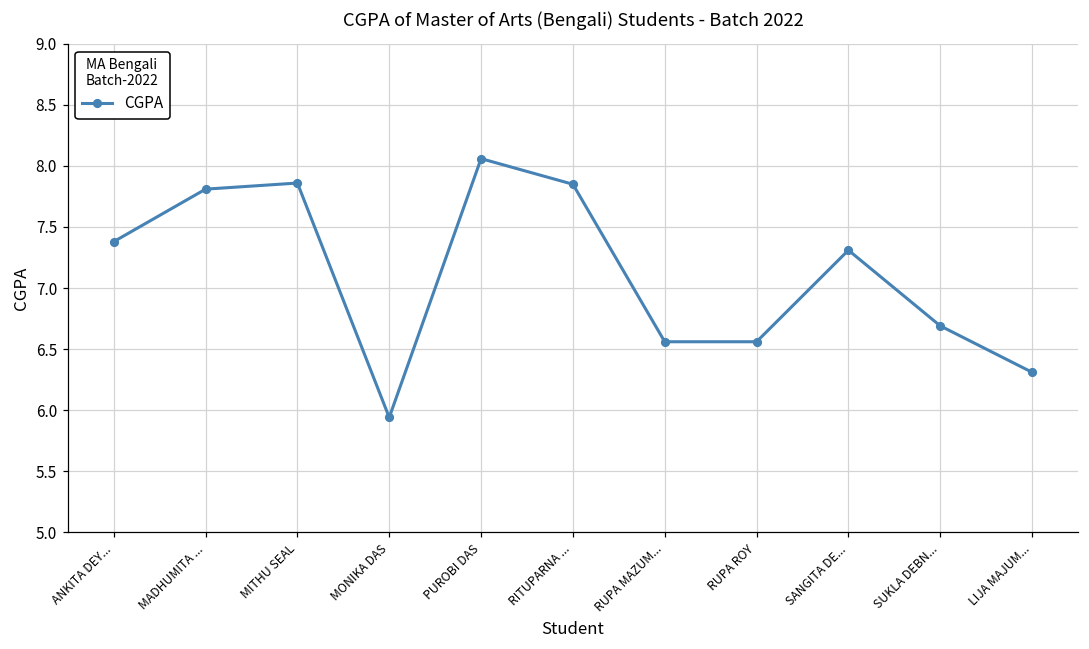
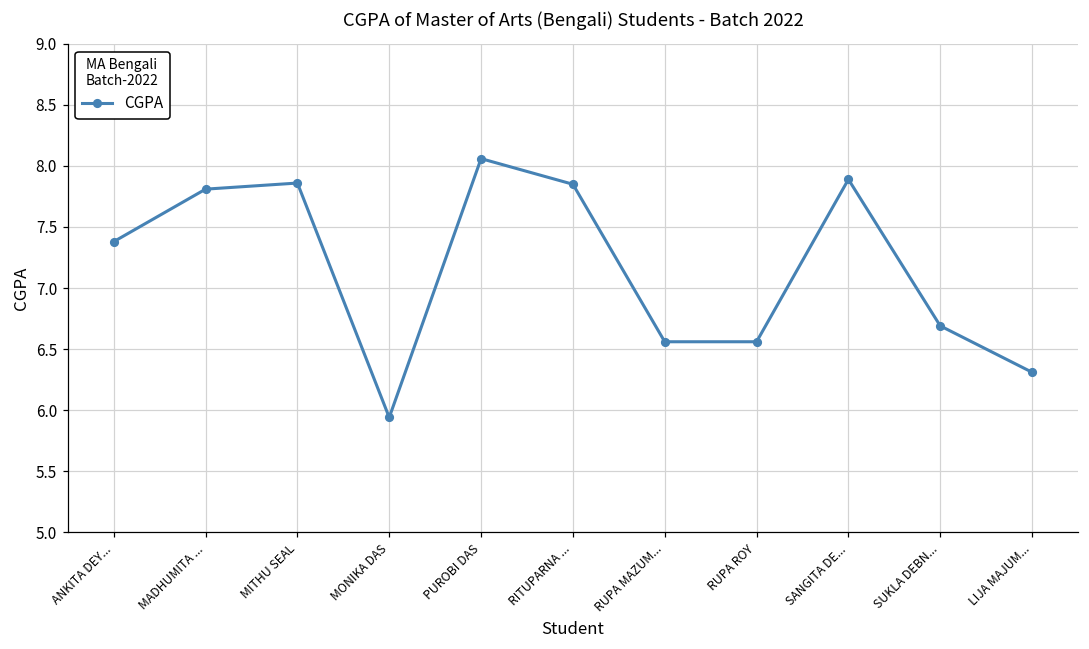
  {
    "ANKITA DEY...": 7.38,
    "MADHUMITA ...": 7.81,
    "MITHU SEAL": 7.86,
    "MONIKA DAS": 5.94,
    "PUROBI DAS": 8.06,
    "RITUPARNA ...": 7.85,
    "RUPA MAZUM...": 6.56,
    "RUPA ROY": 6.56,
-   "SANGITA DE...": 7.31,
+   "SANGITA DE...": 7.89,
    "SUKLA DEBN...": 6.69,
    "LIJA MAJUM...": 6.31
  }
